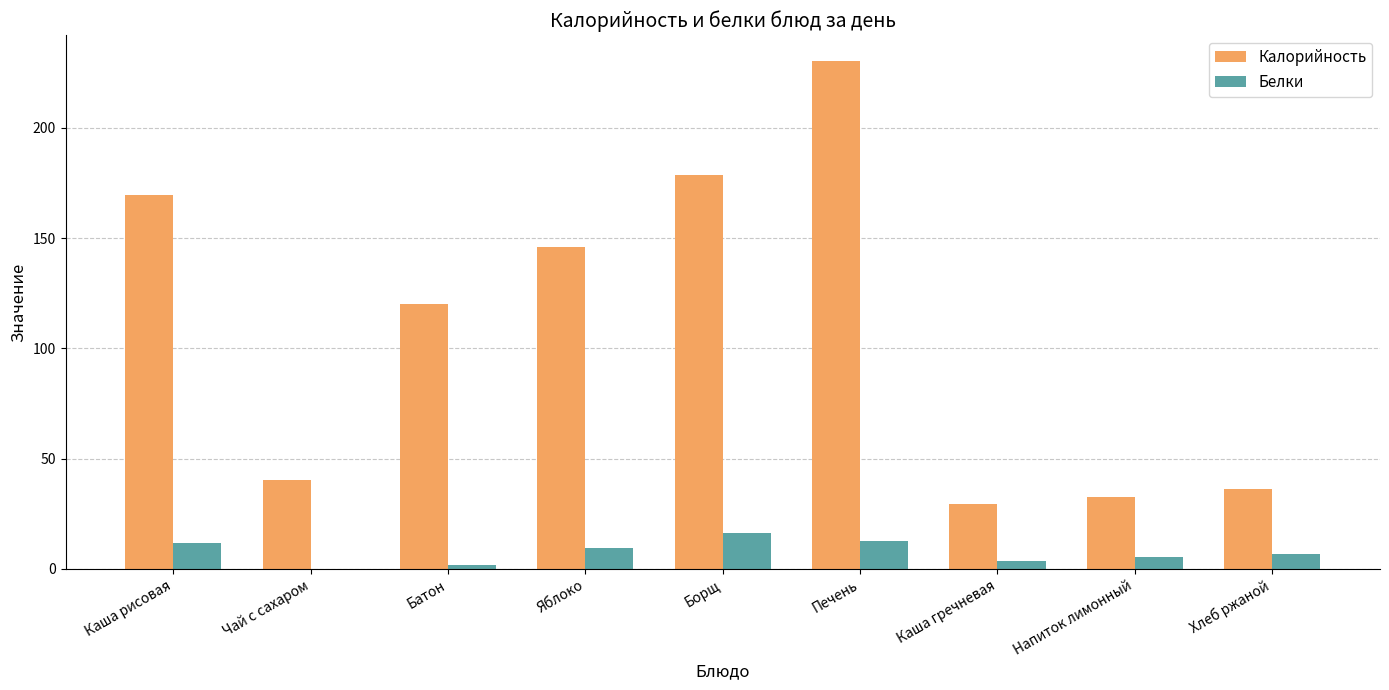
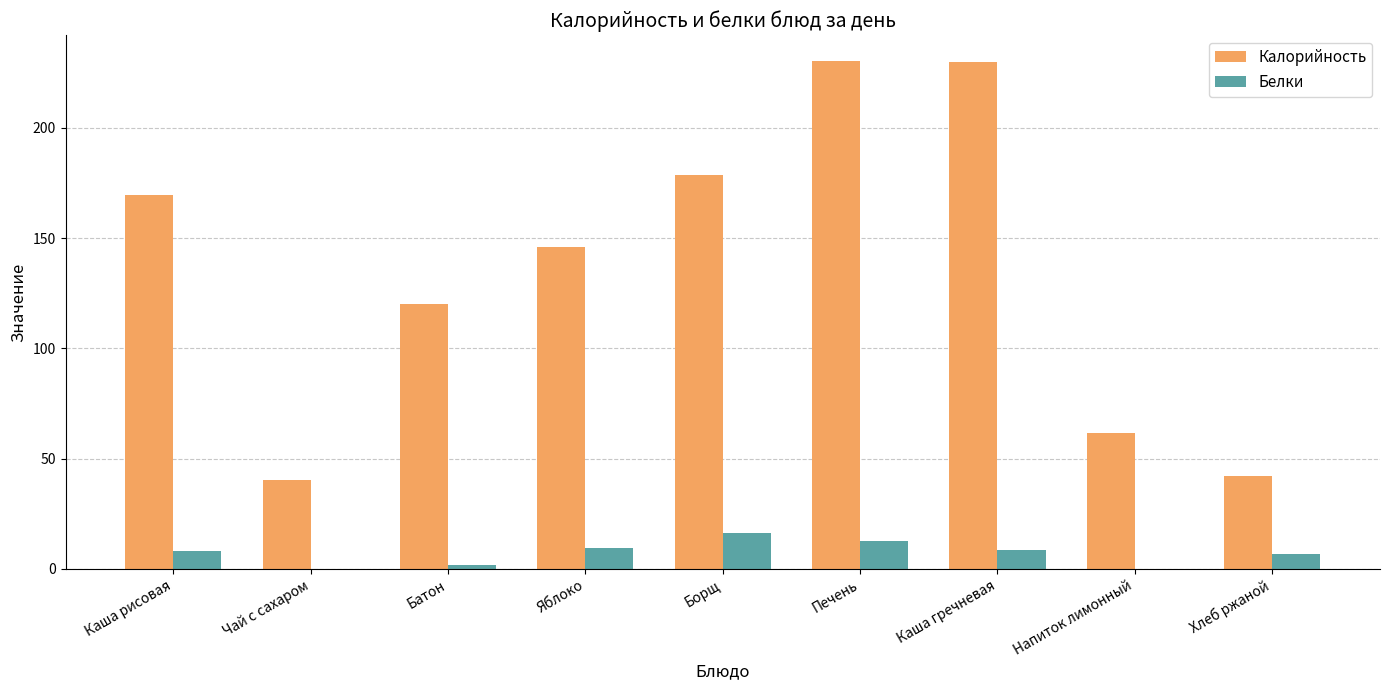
  {
    "Калорийность": {
      "Каша рисовая": 170,
      "Чай с сахаром": 40,
      "Батон": 120,
      "Яблоко": 146,
      "Борщ": 179,
      "Печень": 231,
-     "Каша гречневая": 29,
-     "Напиток лимонный": 32,
-     "Хлеб ржаной": 36
+     "Каша гречневая": 230,
+     "Напиток лимонный": 62,
+     "Хлеб ржаной": 42
    },
    "Белки": {
-     "Каша рисовая": 12,
+     "Каша рисовая": 8,
      "Чай с сахаром": 0,
      "Батон": 2,
      "Яблоко": 9,
      "Борщ": 16,
      "Печень": 13,
-     "Каша гречневая": 4,
-     "Напиток лимонный": 5,
+     "Каша гречневая": 8,
+     "Напиток лимонный": 0,
      "Хлеб ржаной": 7
    }
  }
